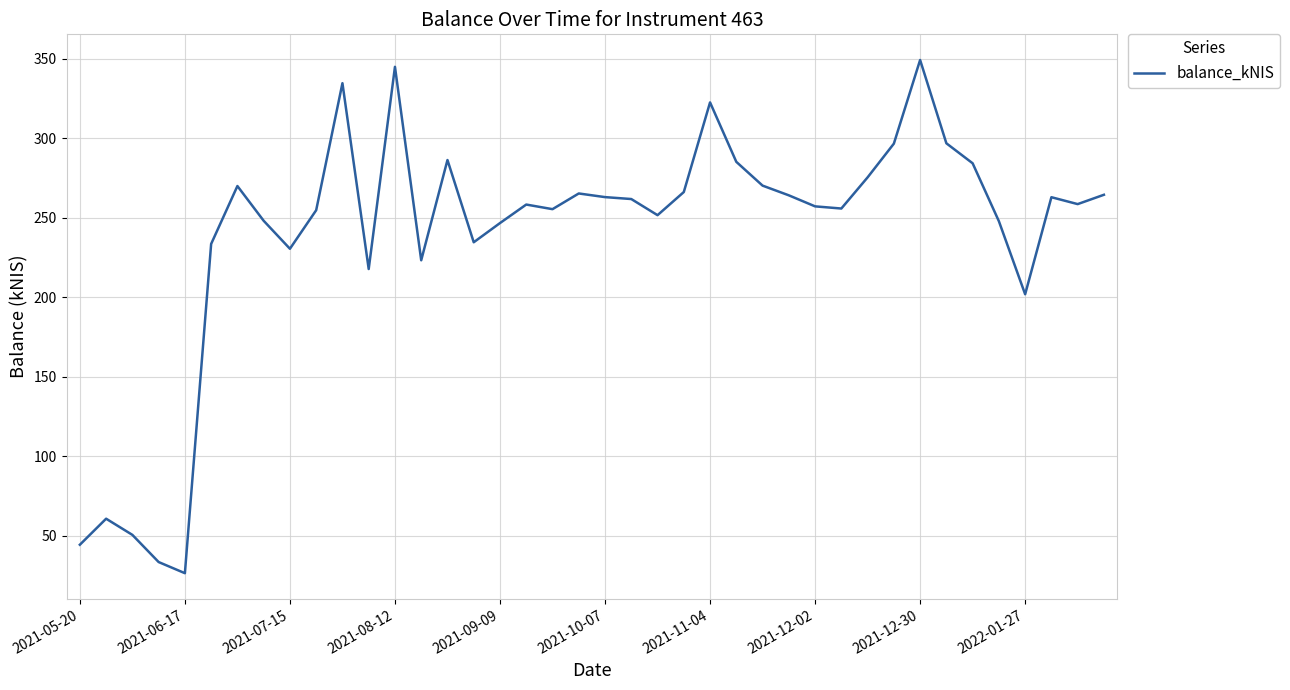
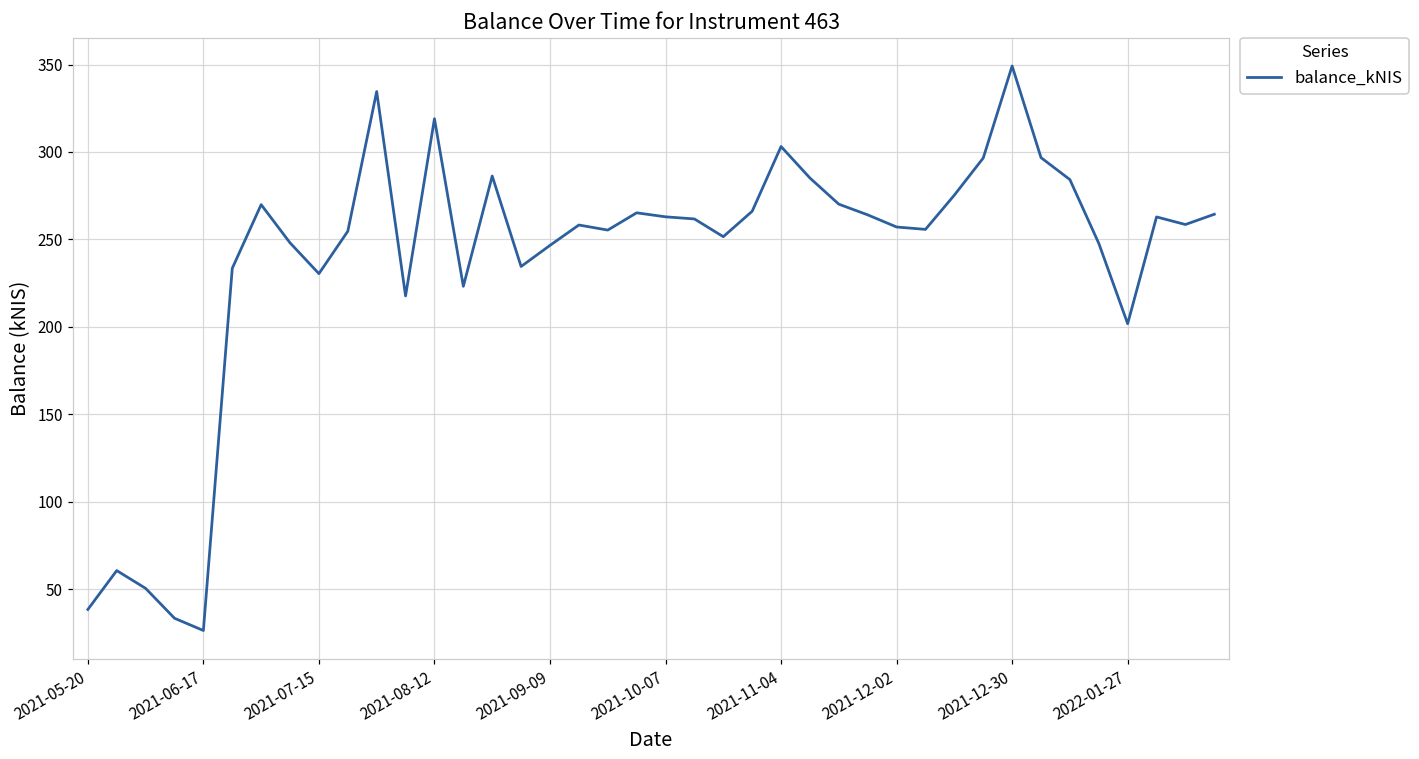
  {
-   "2021-05-20": 44,
+   "2021-05-20": 38,
    "2021-06-17": 26,
    "2021-07-15": 230,
-   "2021-08-12": 345,
+   "2021-08-12": 319,
    "2021-09-09": 247,
    "2021-10-07": 263,
-   "2021-11-04": 323,
+   "2021-11-04": 303,
    "2021-12-02": 257,
    "2021-12-30": 349,
    "2022-01-27": 202
  }
